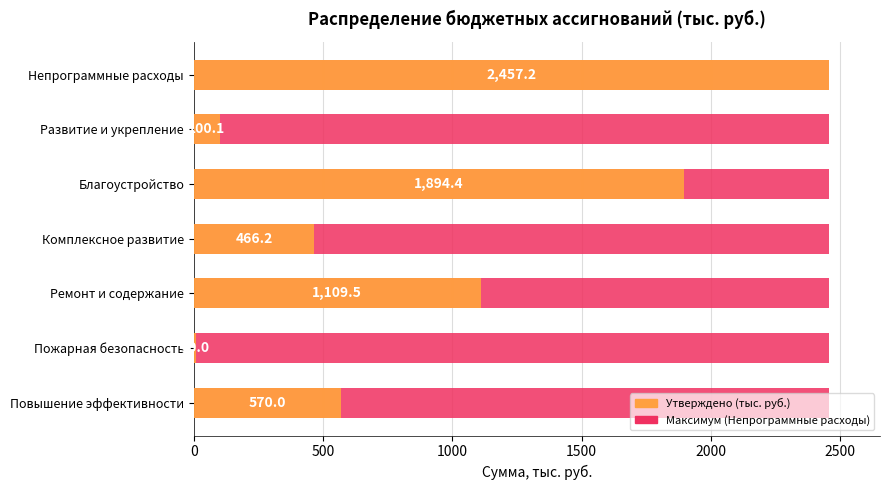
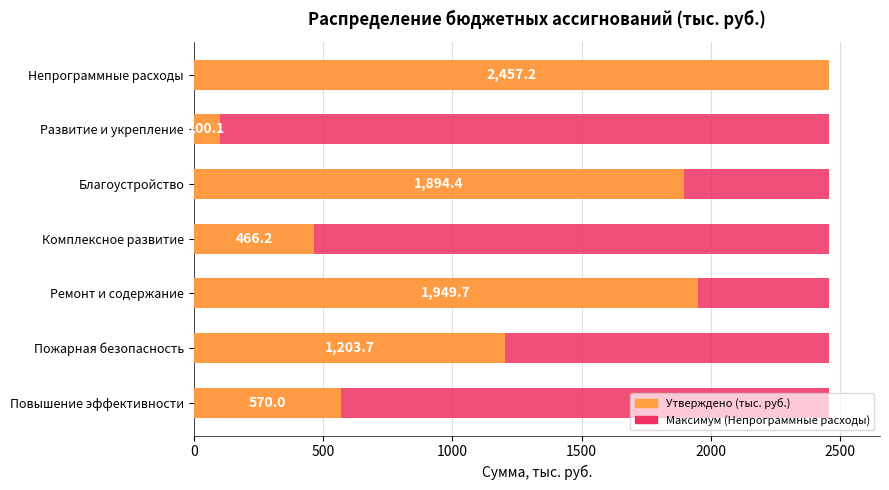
  {
    "Утверждено (тыс. руб.)": {
      "Непрограммные расходы": "2,457.2",
-     "Ремонт и содержание": "1,109.5",
-     "Пожарная безопасность": "10.0"
+     "Ремонт и содержание": "1,949.7",
+     "Пожарная безопасность": "1,203.7"
    }
  }
